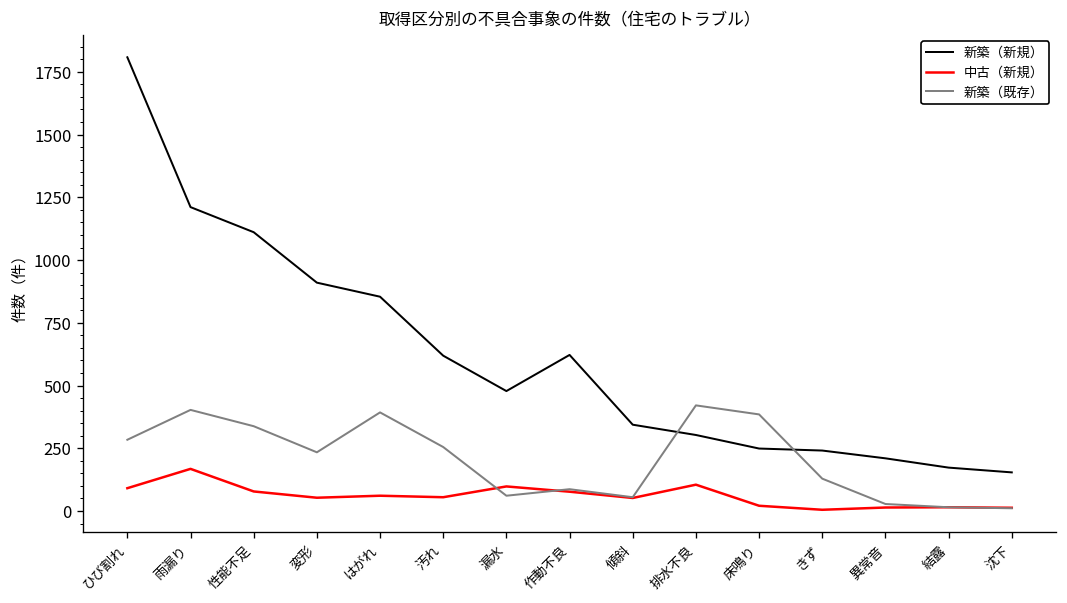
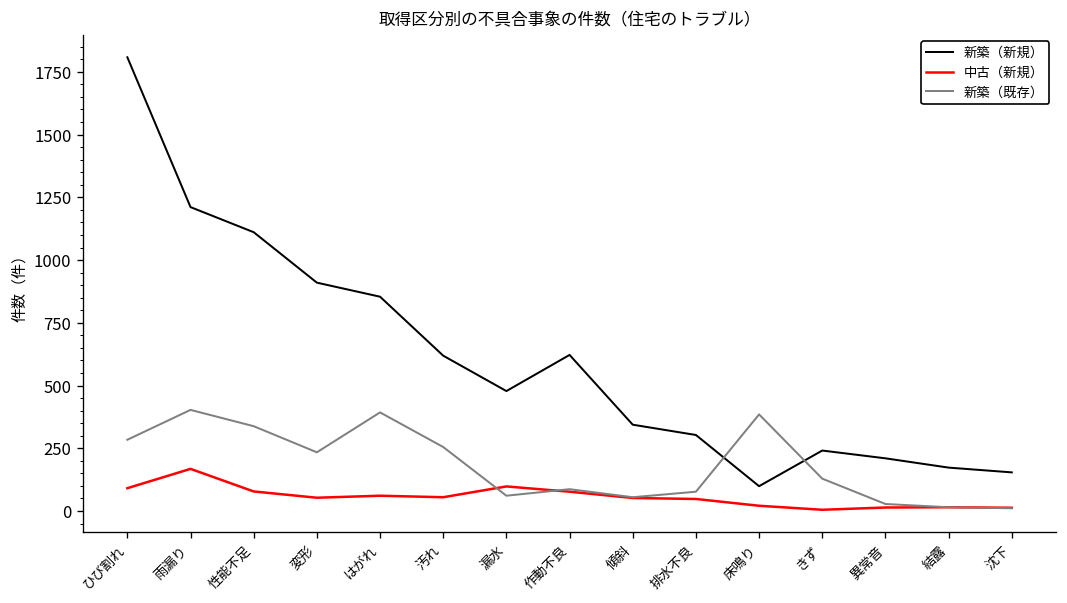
  {
    "新築（新規）": {
      "ひび割れ": 1810,
      "雨漏り": 1210,
      "性能不足": 1110,
      "変形": 910,
      "はがれ": 850,
      "汚れ": 620,
      "漏水": 480,
      "作動不良": 620,
      "傾斜": 340,
      "排水不良": 300,
-     "床鳴り": 250,
+     "床鳴り": 100,
      "きず": 240,
      "異常音": 210,
      "結露": 170,
      "沈下": 150
    },
    "中古（新規）": {
      "ひび割れ": 90,
      "雨漏り": 170,
      "性能不足": 80,
      "変形": 50,
      "はがれ": 60,
      "汚れ": 60,
      "漏水": 100,
-     "排水不良": 110,
+     "排水不良": 50,
      "床鳴り": 20,
      "きず": 10,
      "異常音": 10
    },
    "新築（既存）": {
      "ひび割れ": 280,
      "雨漏り": 400,
      "性能不足": 340,
      "変形": 230,
      "はがれ": 390,
      "汚れ": 260,
      "漏水": 60,
-     "排水不良": 420,
+     "排水不良": 80,
      "床鳴り": 390,
      "きず": 130,
      "異常音": 30
    }
  }
